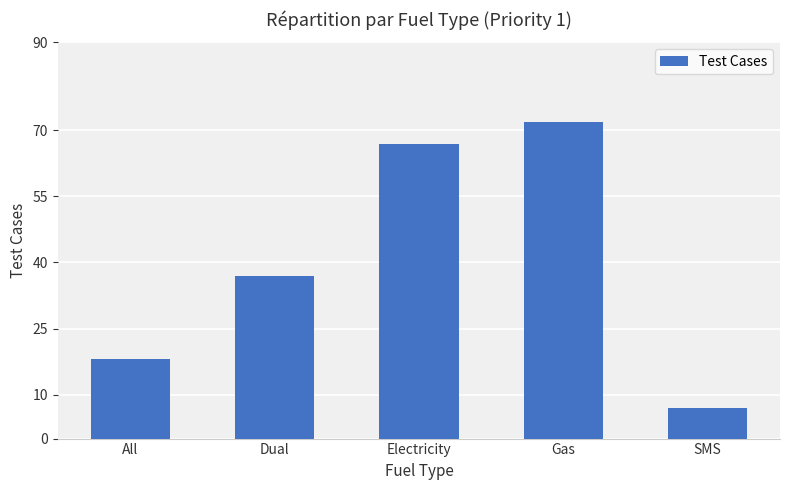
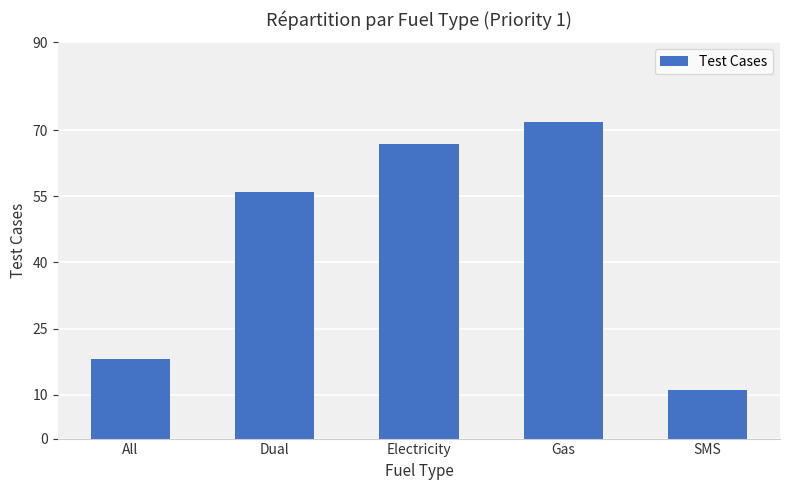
  {
    "All": 18,
-   "Dual": 37,
+   "Dual": 56,
    "Electricity": 67,
    "Gas": 72,
-   "SMS": 7
+   "SMS": 11
  }
